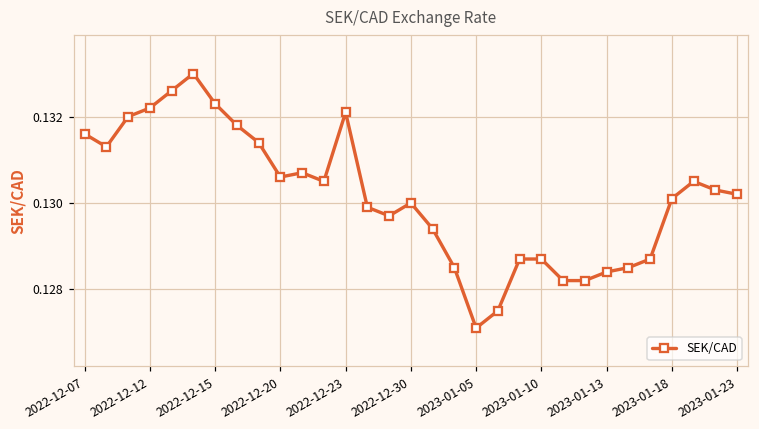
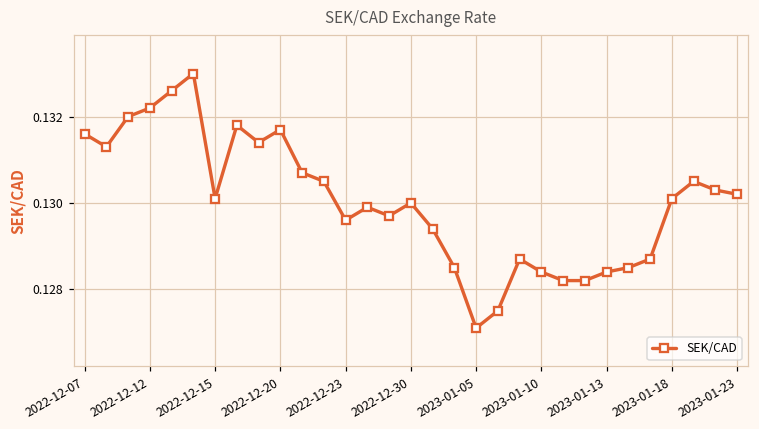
  {
    "2022-12-07": 0.1316,
    "2022-12-12": 0.1322,
-   "2022-12-15": 0.1323,
-   "2022-12-20": 0.1306,
-   "2022-12-23": 0.1321,
+   "2022-12-15": 0.1301,
+   "2022-12-20": 0.1317,
+   "2022-12-23": 0.1296,
    "2022-12-30": 0.1300,
    "2023-01-05": 0.1271,
-   "2023-01-10": 0.1287,
+   "2023-01-10": 0.1284,
    "2023-01-13": 0.1284,
    "2023-01-18": 0.1301,
    "2023-01-23": 0.1302
  }
